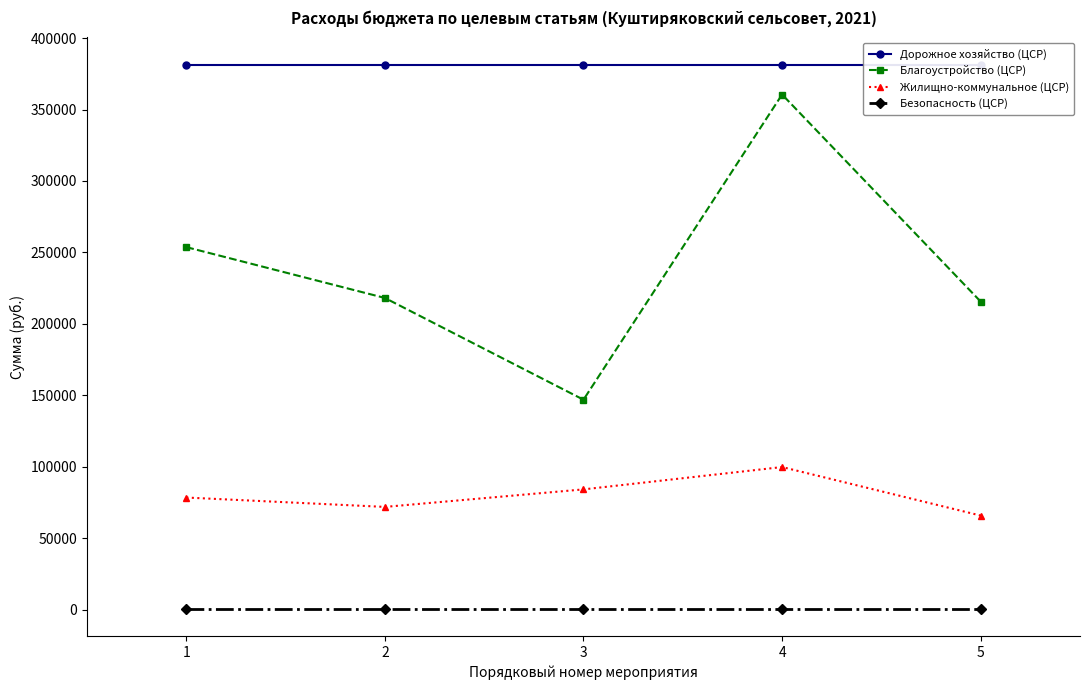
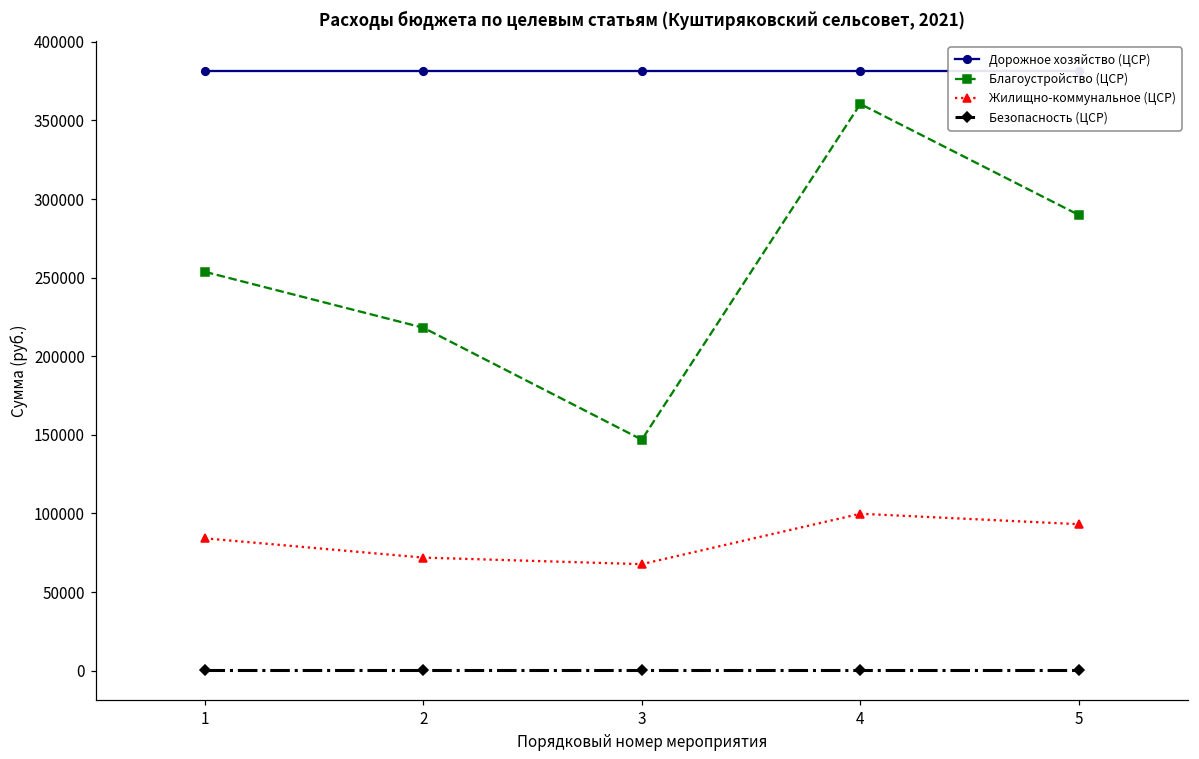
  {
    "Дорожное хозяйство (ЦСР)": {
      "1": 381000,
      "2": 381000,
      "3": 381000,
      "4": 381000
    },
    "Благоустройство (ЦСР)": {
      "1": 254000,
      "2": 218000,
      "3": 147000,
      "4": 360000,
-     "5": 216000
+     "5": 290000
    },
    "Жилищно-коммунальное (ЦСР)": {
-     "1": 78000,
+     "1": 84000,
      "2": 72000,
-     "3": 84000,
+     "3": 68000,
      "4": 100000,
-     "5": 66000
+     "5": 93000
    },
    "Безопасность (ЦСР)": {
      "1": 1000,
      "2": 1000,
      "3": 1000,
      "4": 1000,
      "5": 1000
    }
  }
